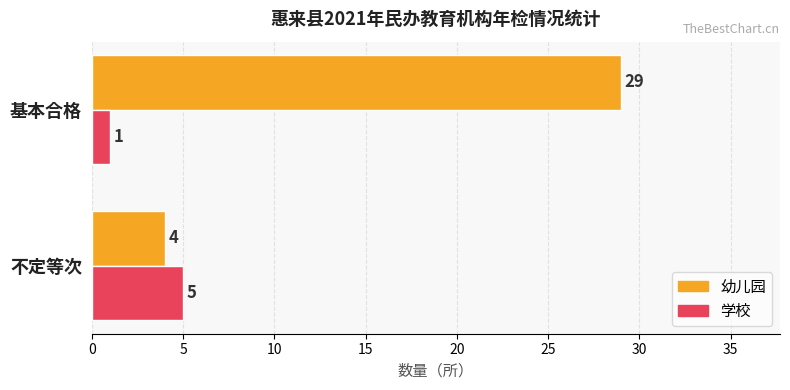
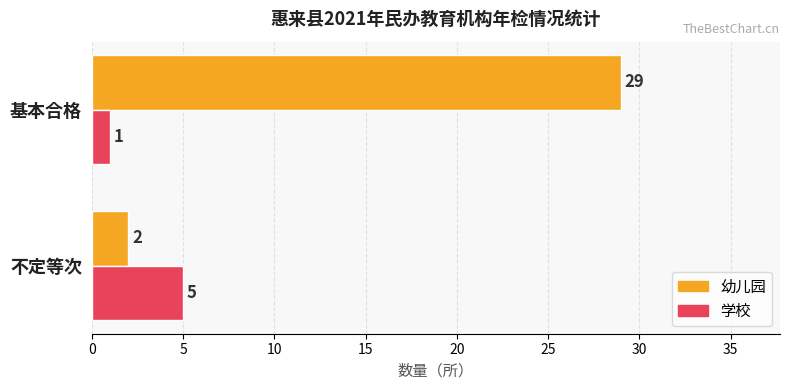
  {
    "幼儿园": {
      "基本合格": 29,
-     "不定等次": 4
+     "不定等次": 2
    },
    "学校": {
      "基本合格": 1,
      "不定等次": 5
    }
  }
